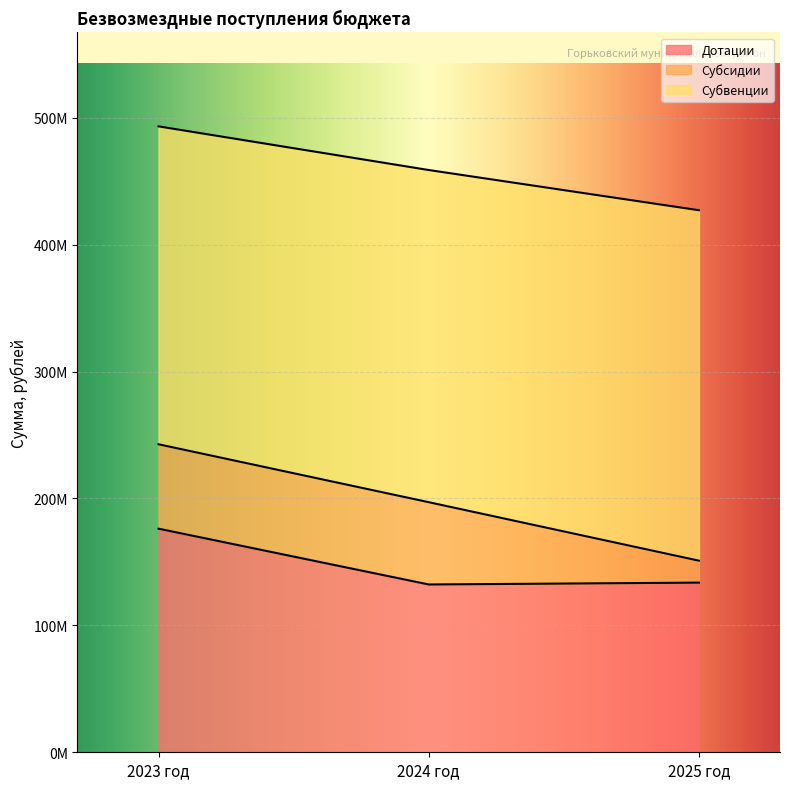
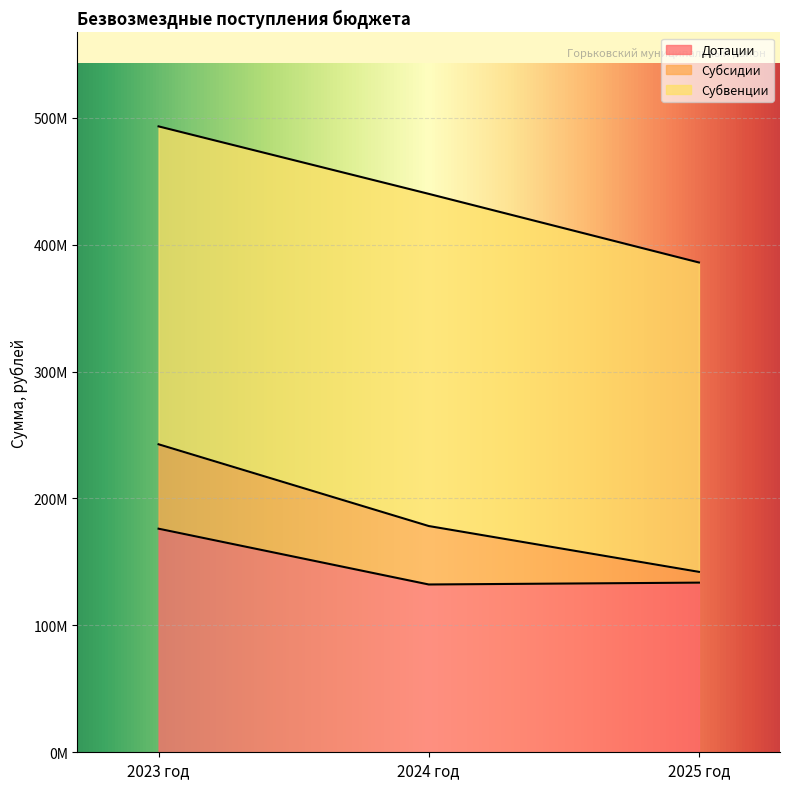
  {
    "Дотации": {
      "2023 год": 176000000,
      "2024 год": 132000000,
      "2025 год": 134000000
    },
    "Субсидии": {
      "2023 год": 67000000,
-     "2024 год": 65000000,
-     "2025 год": 17000000
+     "2024 год": 46000000,
+     "2025 год": 8000000
    },
    "Субвенции": {
      "2023 год": 250000000,
      "2024 год": 262000000,
-     "2025 год": 276000000
+     "2025 год": 244000000
    }
  }
